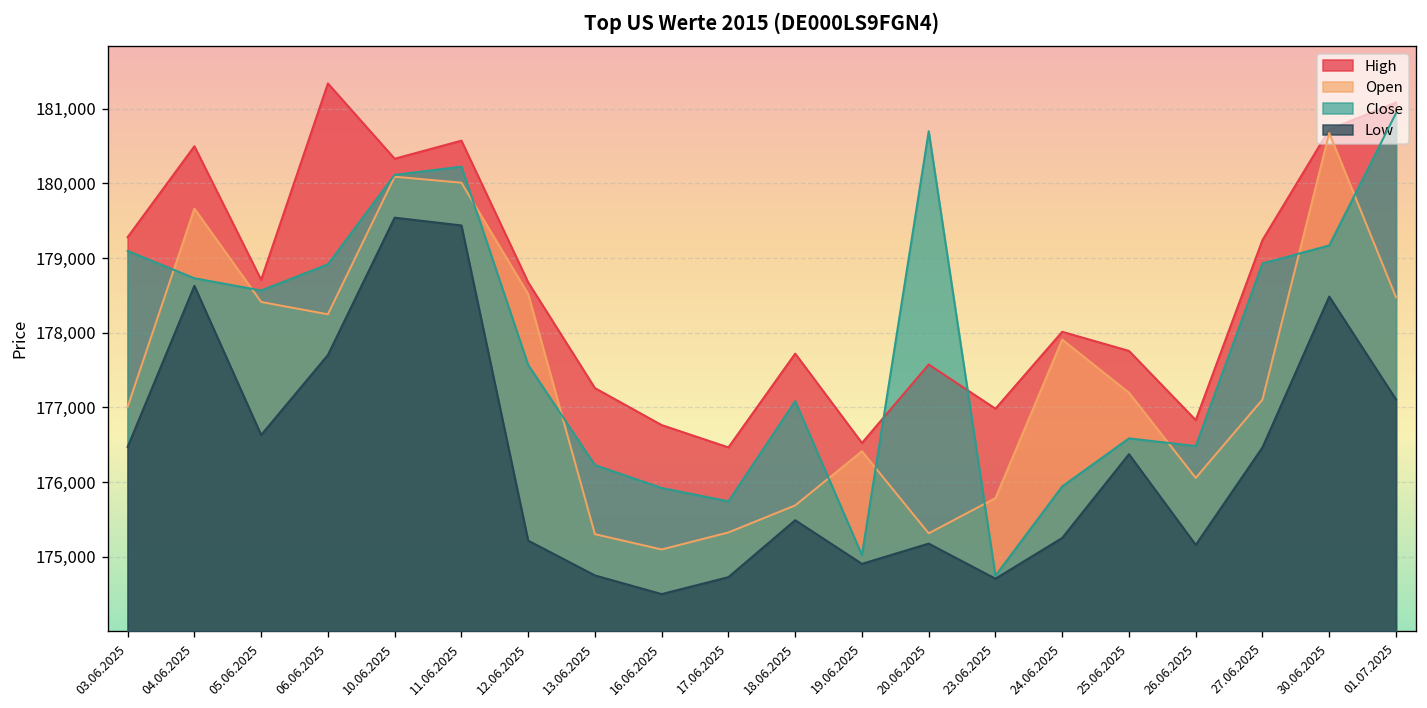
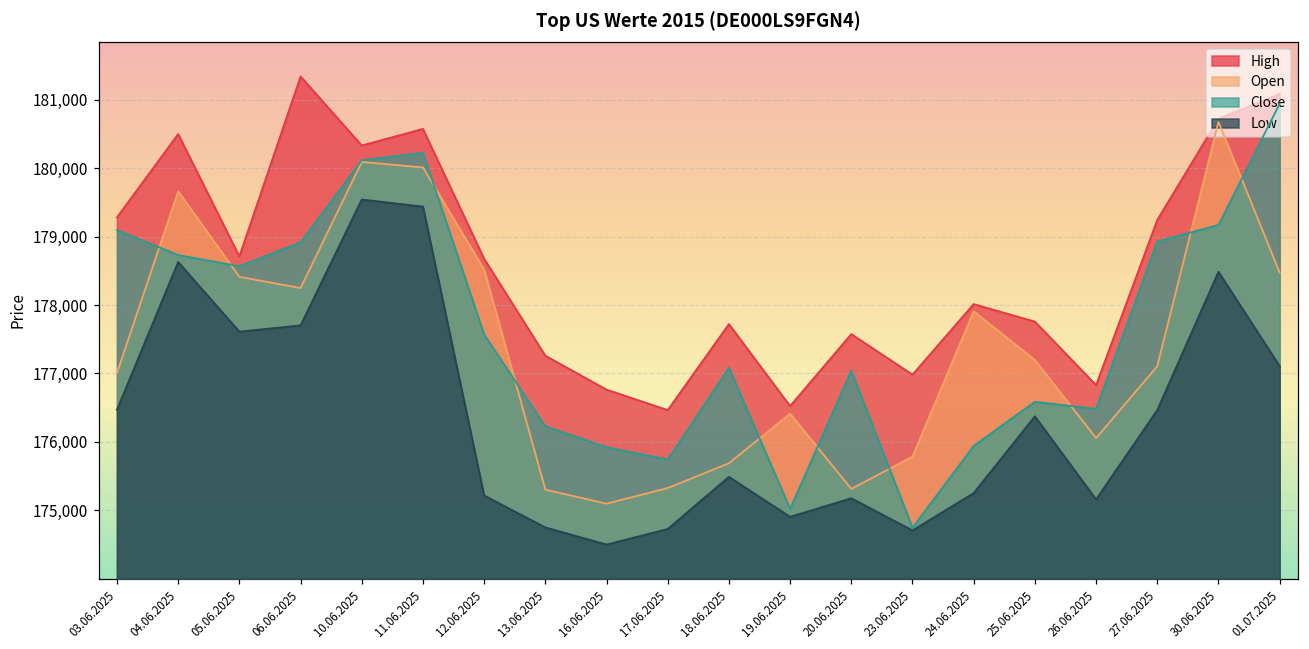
  {
    "High": {
      "03.06.2025": "179,300",
      "04.06.2025": "180,500",
      "05.06.2025": "178,700",
      "06.06.2025": "181,300",
      "10.06.2025": "180,300",
      "11.06.2025": "180,600",
      "12.06.2025": "178,700",
      "13.06.2025": "177,300",
      "16.06.2025": "176,800",
      "17.06.2025": "176,500",
      "18.06.2025": "177,700",
      "19.06.2025": "176,500",
      "20.06.2025": "177,600",
      "23.06.2025": "177,000",
      "24.06.2025": "178,000",
      "25.06.2025": "177,800",
      "26.06.2025": "176,800",
      "27.06.2025": "179,200"
    },
    "Open": {
      "03.06.2025": "177,000",
      "04.06.2025": "179,700",
      "05.06.2025": "178,400",
      "06.06.2025": "178,200",
      "11.06.2025": "180,000",
      "12.06.2025": "178,500",
      "13.06.2025": "175,300",
      "16.06.2025": "175,100",
      "17.06.2025": "175,300",
      "18.06.2025": "175,700",
      "19.06.2025": "176,400",
      "20.06.2025": "175,300",
      "23.06.2025": "175,800",
      "24.06.2025": "177,900",
      "25.06.2025": "177,200",
      "26.06.2025": "176,100",
      "27.06.2025": "177,100",
      "01.07.2025": "178,500"
    },
    "Close": {
      "03.06.2025": "179,100",
      "04.06.2025": "178,700",
      "05.06.2025": "178,600",
      "06.06.2025": "178,900",
      "11.06.2025": "180,200",
      "12.06.2025": "177,600",
      "13.06.2025": "176,200",
      "16.06.2025": "175,900",
      "17.06.2025": "175,700",
      "18.06.2025": "177,100",
      "19.06.2025": "175,000",
-     "20.06.2025": "180,700",
+     "20.06.2025": "177,000",
      "24.06.2025": "175,900",
      "25.06.2025": "176,600",
      "26.06.2025": "176,500",
      "27.06.2025": "178,900",
      "30.06.2025": "179,200"
    },
    "Low": {
      "03.06.2025": "176,500",
      "04.06.2025": "178,600",
-     "05.06.2025": "176,600",
+     "05.06.2025": "177,600",
      "06.06.2025": "177,700",
      "10.06.2025": "179,500",
      "11.06.2025": "179,400",
      "12.06.2025": "175,200",
      "13.06.2025": "174,800",
      "16.06.2025": "174,500",
      "17.06.2025": "174,700",
      "18.06.2025": "175,500",
      "19.06.2025": "174,900",
      "20.06.2025": "175,200",
      "24.06.2025": "175,300",
      "25.06.2025": "176,400",
      "26.06.2025": "175,200",
      "27.06.2025": "176,500",
      "30.06.2025": "178,500",
      "01.07.2025": "177,100"
    }
  }
